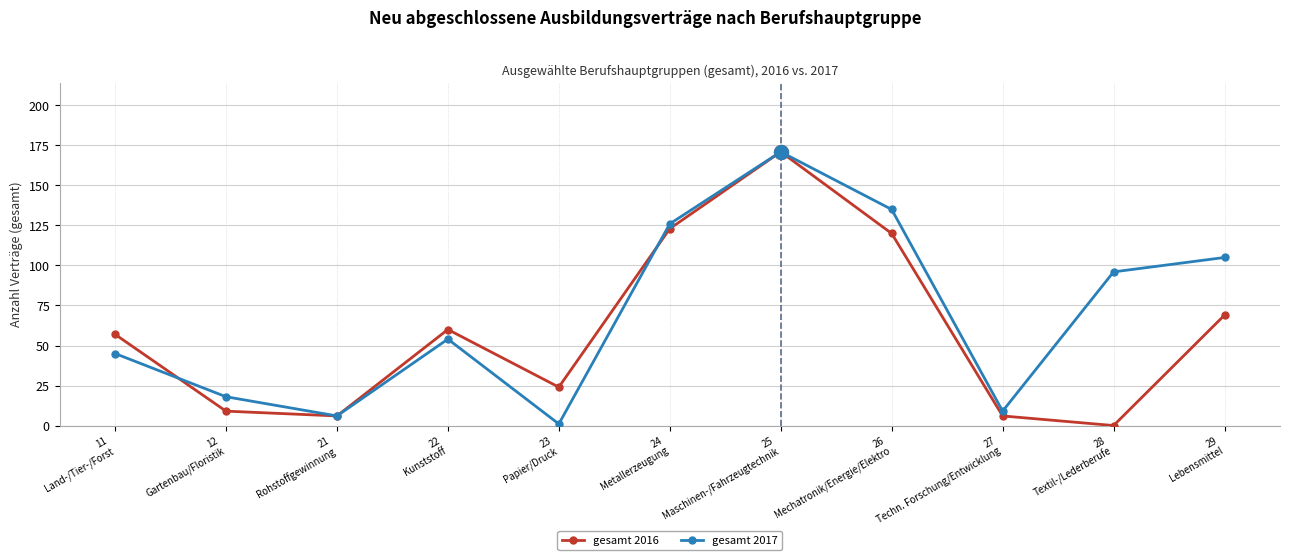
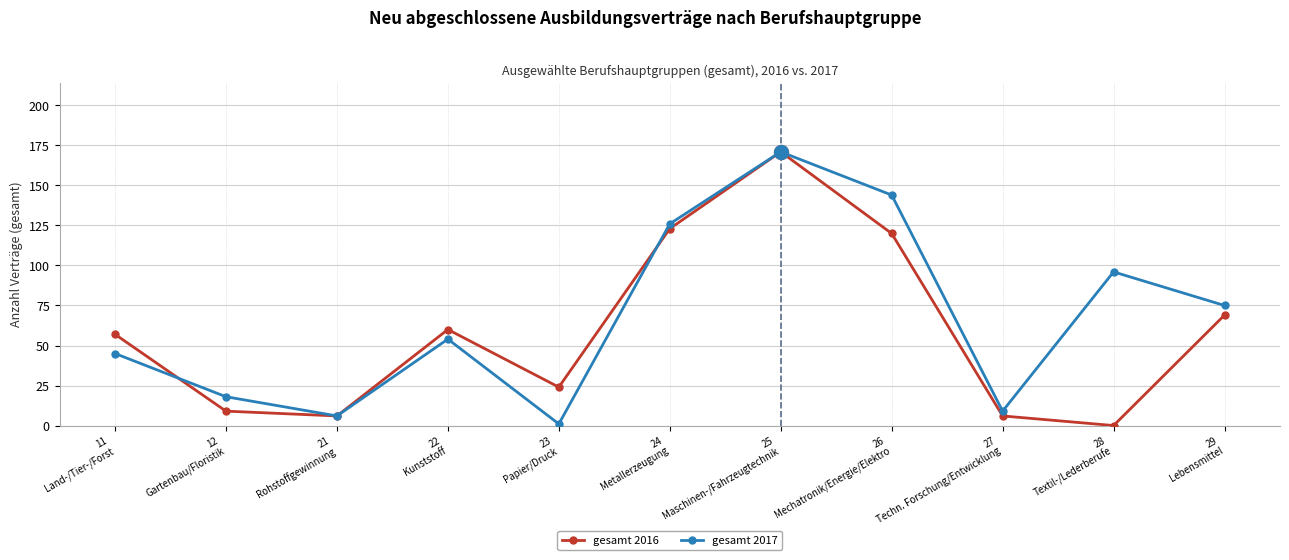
  {
    "gesamt 2017": {
      "11 Land-/Tier-/Forst": 45,
      "12 Gartenbau/Floristik": 18,
      "22 Kunststoff": 54,
      "23 Papier/Druck": 1,
      "24 Metallerzeugung": 126,
-     "26 Mechatronik/Energie/Elektro": 135,
+     "26 Mechatronik/Energie/Elektro": 144,
      "27 Techn. Forschung/Entwicklung": 9,
      "28 Textil-/Lederberufe": 96,
-     "29 Lebensmittel": 105
+     "29 Lebensmittel": 75
    }
  }
